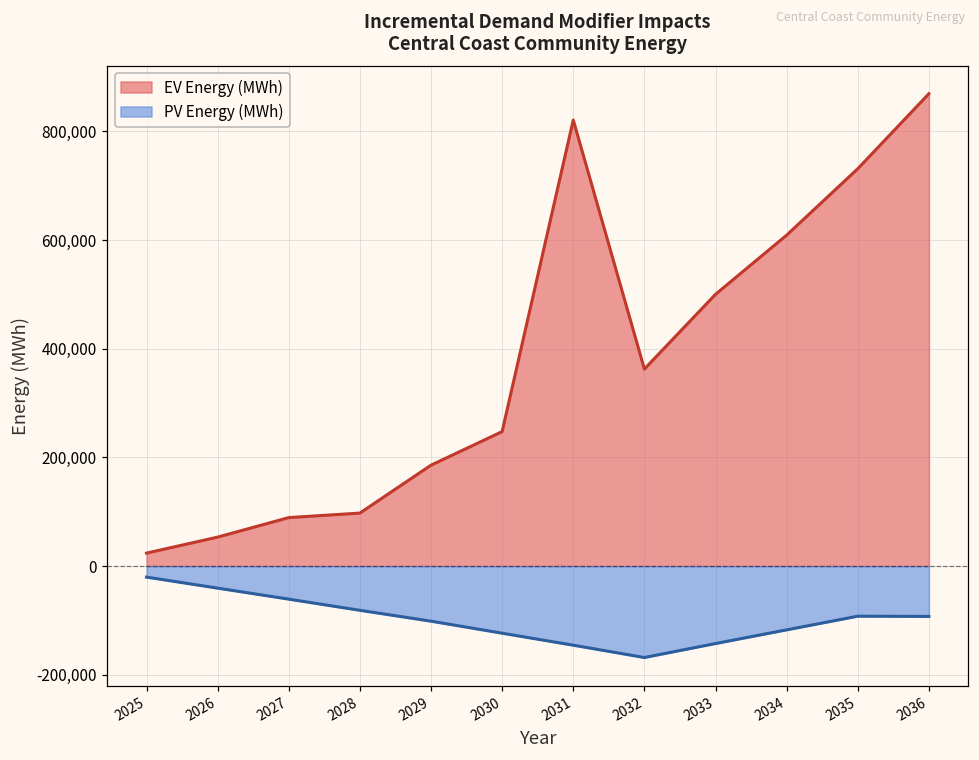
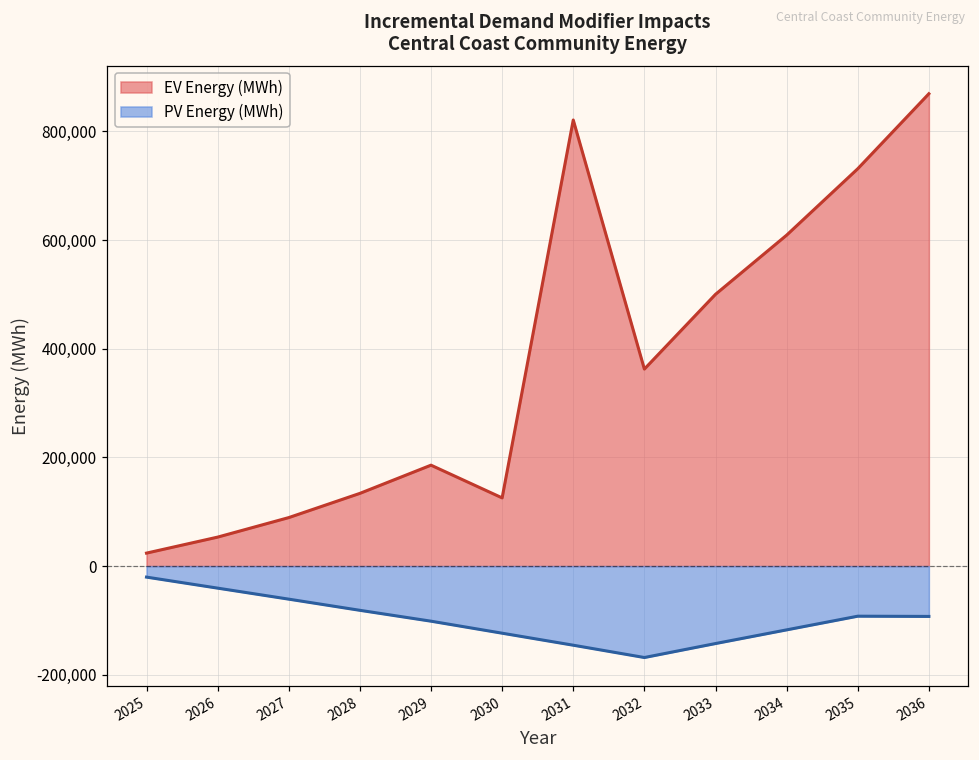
  {
    "EV Energy (MWh)": {
      "2025": "20,000",
      "2026": "50,000",
      "2027": "90,000",
-     "2028": "100,000",
+     "2028": "130,000",
      "2029": "190,000",
-     "2030": "250,000",
+     "2030": "130,000",
      "2031": "820,000",
      "2032": "360,000",
      "2033": "500,000",
      "2034": "610,000",
      "2035": "730,000",
      "2036": "870,000"
    }
  }
